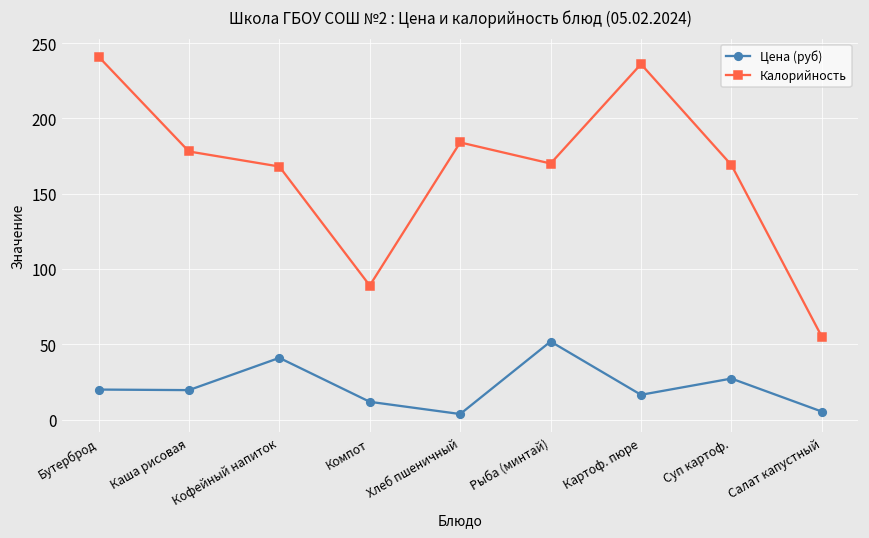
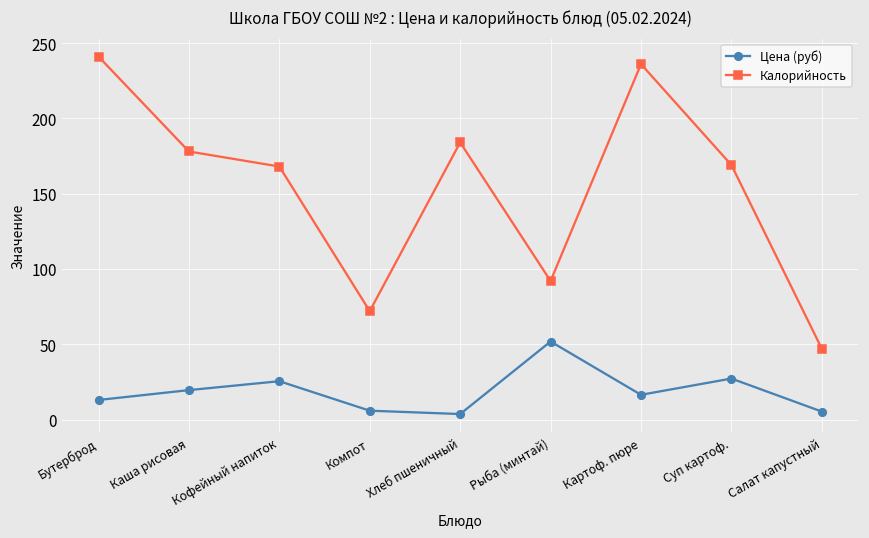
  {
    "Цена (руб)": {
-     "Бутерброд": 20,
+     "Бутерброд": 13,
      "Каша рисовая": 20,
-     "Кофейный напиток": 41,
-     "Компот": 12,
+     "Кофейный напиток": 25,
+     "Компот": 6,
      "Хлеб пшеничный": 4,
      "Рыба (минтай)": 52,
      "Картоф. пюре": 16,
      "Суп картоф.": 27,
      "Салат капустный": 5
    },
    "Калорийность": {
      "Бутерброд": 241,
      "Каша рисовая": 178,
      "Кофейный напиток": 168,
-     "Компот": 89,
+     "Компот": 72,
      "Хлеб пшеничный": 184,
-     "Рыба (минтай)": 170,
+     "Рыба (минтай)": 92,
      "Картоф. пюре": 236,
      "Суп картоф.": 169,
-     "Салат капустный": 55
+     "Салат капустный": 47
    }
  }
